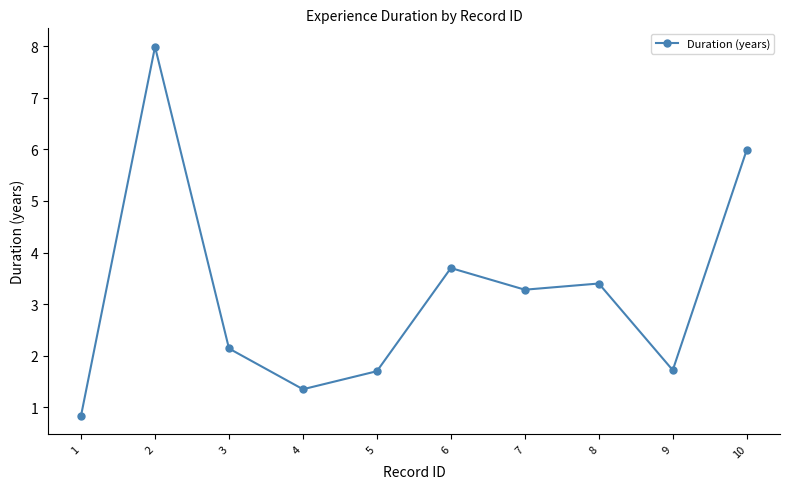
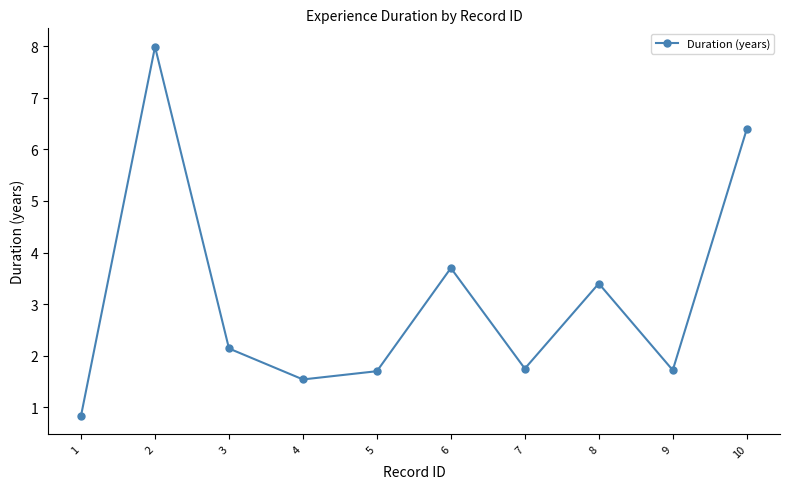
  {
    "1": 0.8,
    "2": 8.0,
    "3": 2.1,
-   "4": 1.4,
+   "4": 1.5,
    "5": 1.7,
    "6": 3.7,
-   "7": 3.3,
+   "7": 1.8,
    "8": 3.4,
    "9": 1.7,
-   "10": 6.0
+   "10": 6.4
  }
